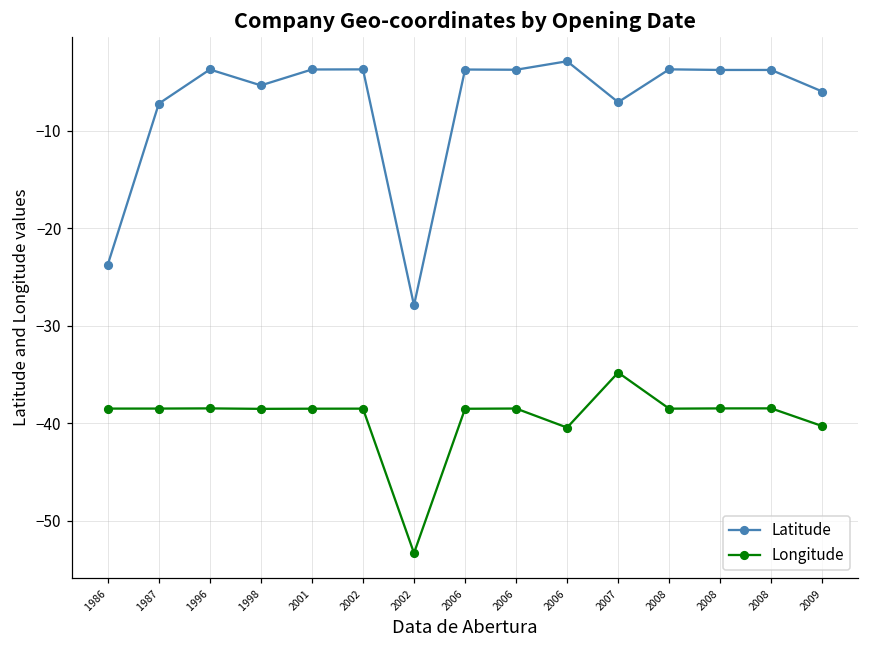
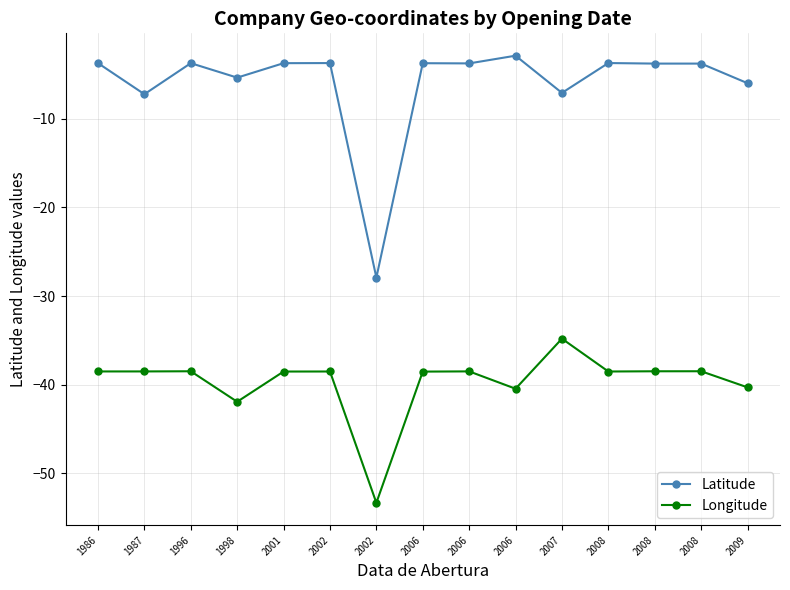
  {
    "Latitude": {
-     "1986": -24,
+     "1986": -4,
      "1987": -7,
      "1996": -4,
      "1998": -5,
      "2001": -4,
      "2007": -7,
      "2009": -6
    },
    "Longitude": {
      "1986": -39,
      "1987": -38,
      "1996": -38,
-     "1998": -39,
+     "1998": -42,
      "2001": -39,
      "2007": -35,
      "2009": -40
    }
  }
